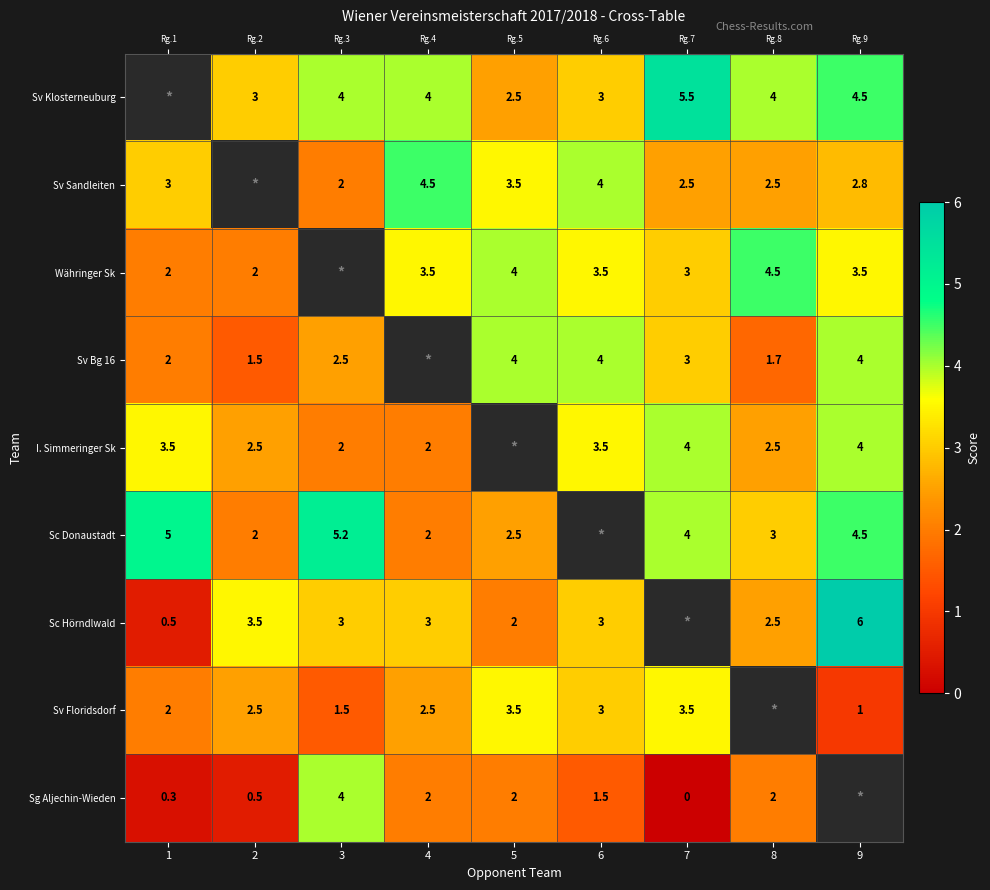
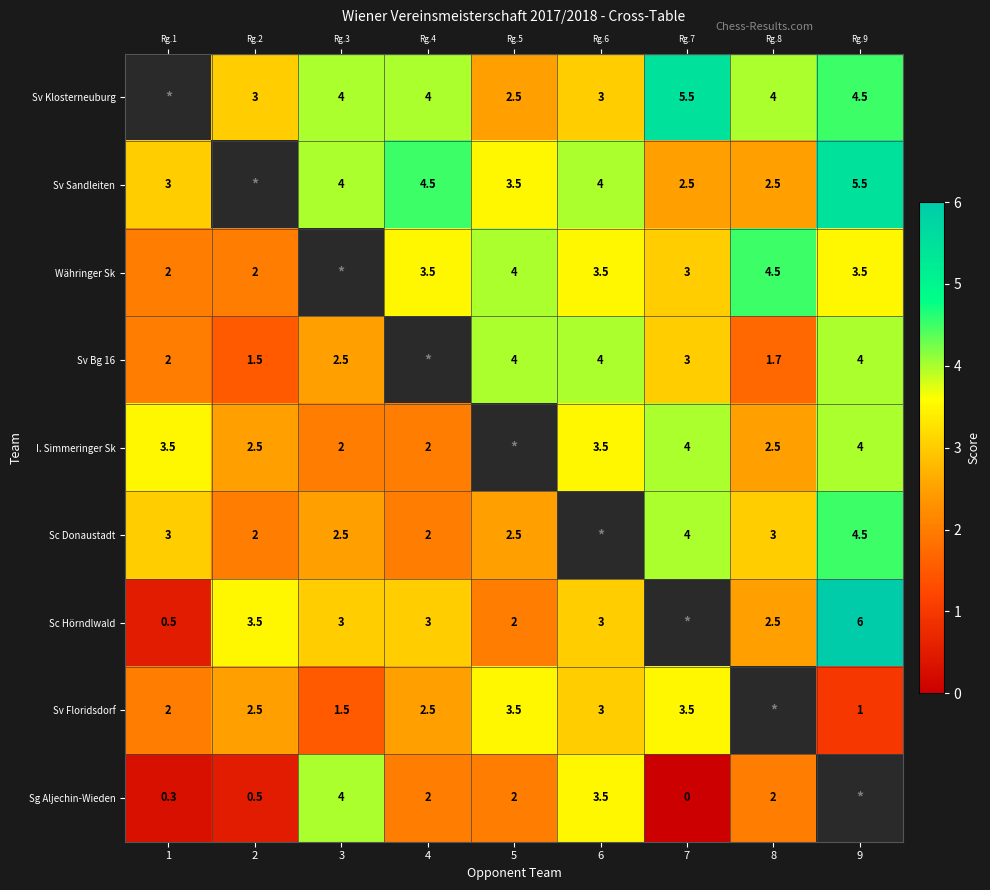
  {
    "Sv Klosterneuburg": {
      "2": 3,
      "3": 4,
      "4": 4,
      "5": 2.5,
      "6": 3,
      "7": 5.5,
      "8": 4,
      "9": 4.5
    },
    "Sv Sandleiten": {
      "1": 3,
-     "3": 2,
+     "3": 4,
      "4": 4.5,
      "5": 3.5,
      "6": 4,
      "7": 2.5,
      "8": 2.5,
-     "9": 2.8
+     "9": 5.5
    },
    "Währinger Sk": {
      "1": 2,
      "2": 2,
      "4": 3.5,
      "5": 4,
      "6": 3.5,
      "7": 3,
      "8": 4.5,
      "9": 3.5
    },
    "Sv Bg 16": {
      "1": 2,
      "2": 1.5,
      "3": 2.5,
      "5": 4,
      "6": 4,
      "7": 3,
      "8": 1.7,
      "9": 4
    },
    "I. Simmeringer Sk": {
      "1": 3.5,
      "2": 2.5,
      "3": 2,
      "4": 2,
      "6": 3.5,
      "7": 4,
      "8": 2.5,
      "9": 4
    },
    "Sc Donaustadt": {
-     "1": 5,
+     "1": 3,
      "2": 2,
-     "3": 5.2,
+     "3": 2.5,
      "4": 2,
      "5": 2.5,
      "7": 4,
      "8": 3,
      "9": 4.5
    },
    "Sc Hörndlwald": {
      "1": 0.5,
      "2": 3.5,
      "3": 3,
      "4": 3,
      "5": 2,
      "6": 3,
      "8": 2.5,
      "9": 6
    },
    "Sv Floridsdorf": {
      "1": 2,
      "2": 2.5,
      "3": 1.5,
      "4": 2.5,
      "5": 3.5,
      "6": 3,
      "7": 3.5,
      "9": 1
    },
    "Sg Aljechin-Wieden": {
      "1": 0.3,
      "2": 0.5,
      "3": 4,
      "4": 2,
      "5": 2,
-     "6": 1.5,
+     "6": 3.5,
      "7": 0,
      "8": 2
    }
  }
